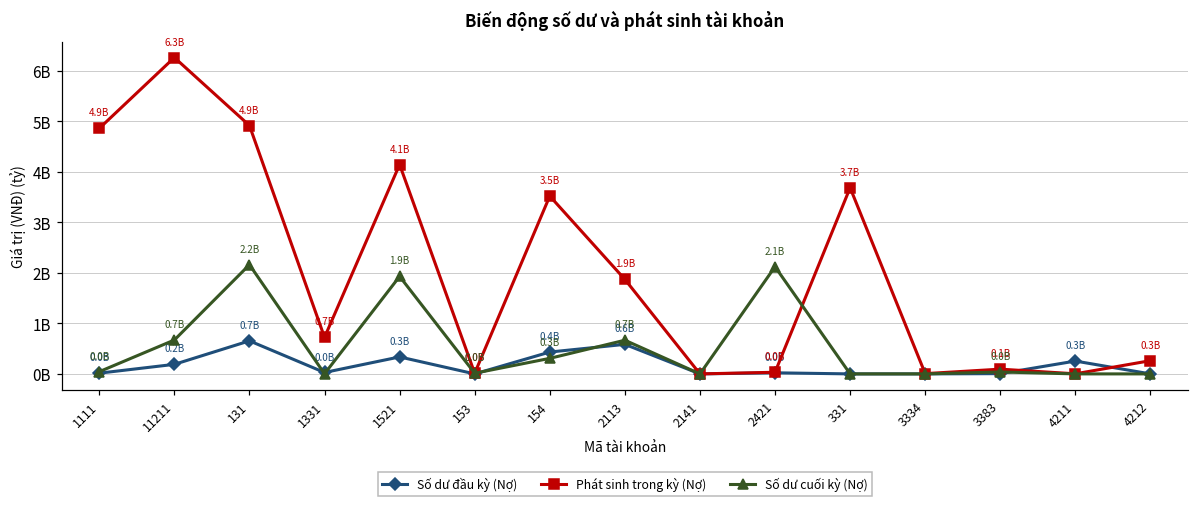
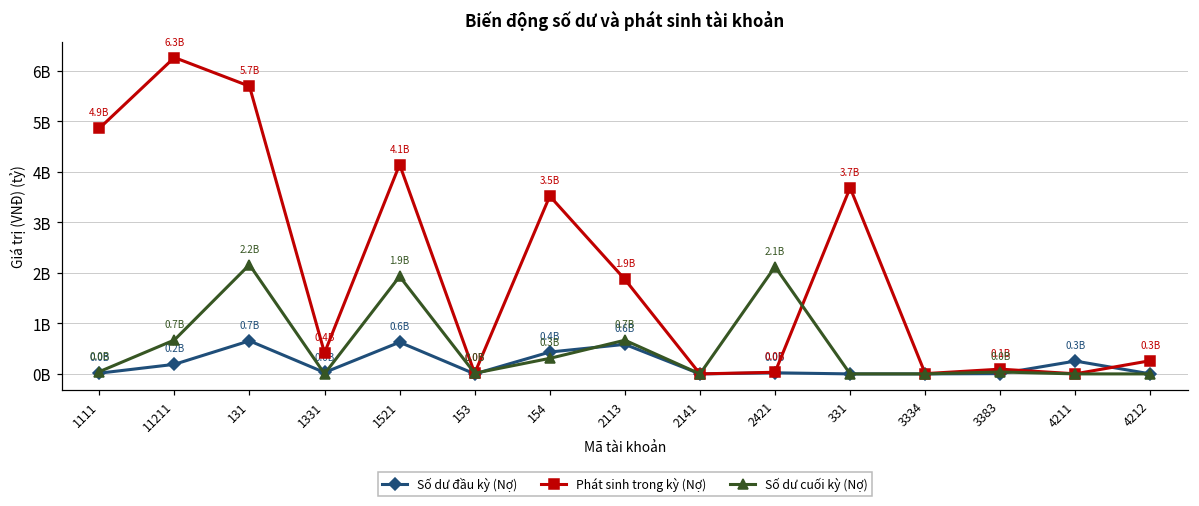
  {
    "Số dư đầu kỳ (Nợ)": {
      "11211": "0.2B",
      "131": "0.7B",
-     "1521": "0.3B",
+     "1521": "0.6B",
      "4211": "0.3B"
    },
    "Phát sinh trong kỳ (Nợ)": {
      "1111": "4.9B",
      "11211": "6.3B",
-     "131": "4.9B",
-     "1331": "0.7B",
+     "131": "5.7B",
+     "1331": "0.4B",
      "1521": "4.1B",
      "154": "3.5B",
      "2113": "1.9B",
      "331": "3.7B",
      "4212": "0.3B"
    },
    "Số dư cuối kỳ (Nợ)": {
      "11211": "0.7B",
      "131": "2.2B",
      "1521": "1.9B",
      "2421": "2.1B"
    }
  }
